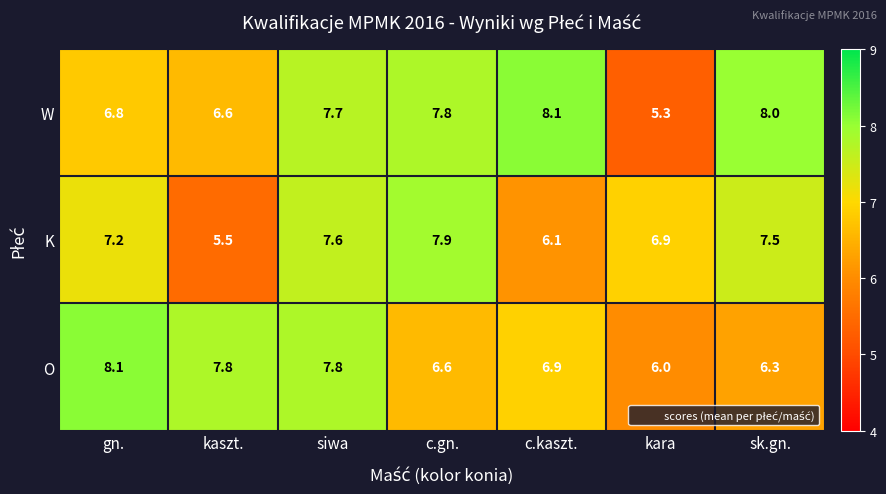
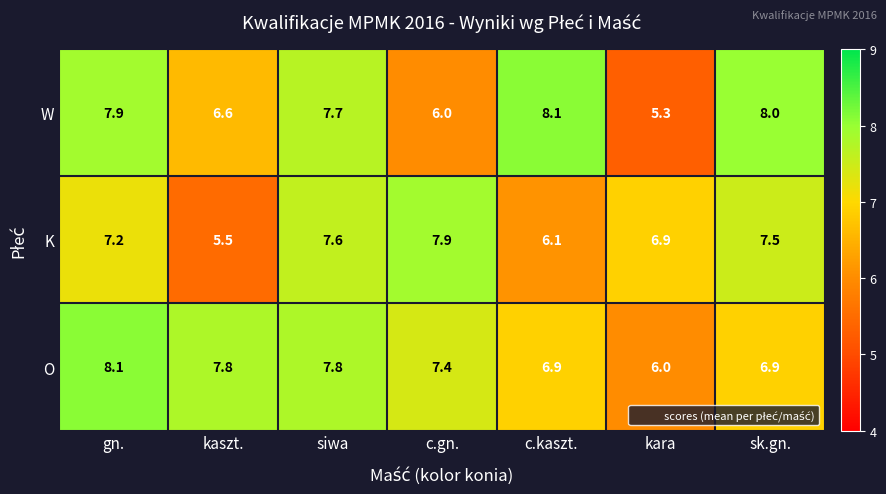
  {
    "W": {
-     "gn.": 6.8,
+     "gn.": 7.9,
      "kaszt.": 6.6,
      "siwa": 7.7,
-     "c.gn.": 7.8,
+     "c.gn.": 6.0,
      "c.kaszt.": 8.1,
      "kara": 5.3,
      "sk.gn.": 8.0
    },
    "K": {
      "gn.": 7.2,
      "kaszt.": 5.5,
      "siwa": 7.6,
      "c.gn.": 7.9,
      "c.kaszt.": 6.1,
      "kara": 6.9,
      "sk.gn.": 7.5
    },
    "O": {
      "gn.": 8.1,
      "kaszt.": 7.8,
      "siwa": 7.8,
-     "c.gn.": 6.6,
+     "c.gn.": 7.4,
      "c.kaszt.": 6.9,
      "kara": 6.0,
-     "sk.gn.": 6.3
+     "sk.gn.": 6.9
    }
  }
